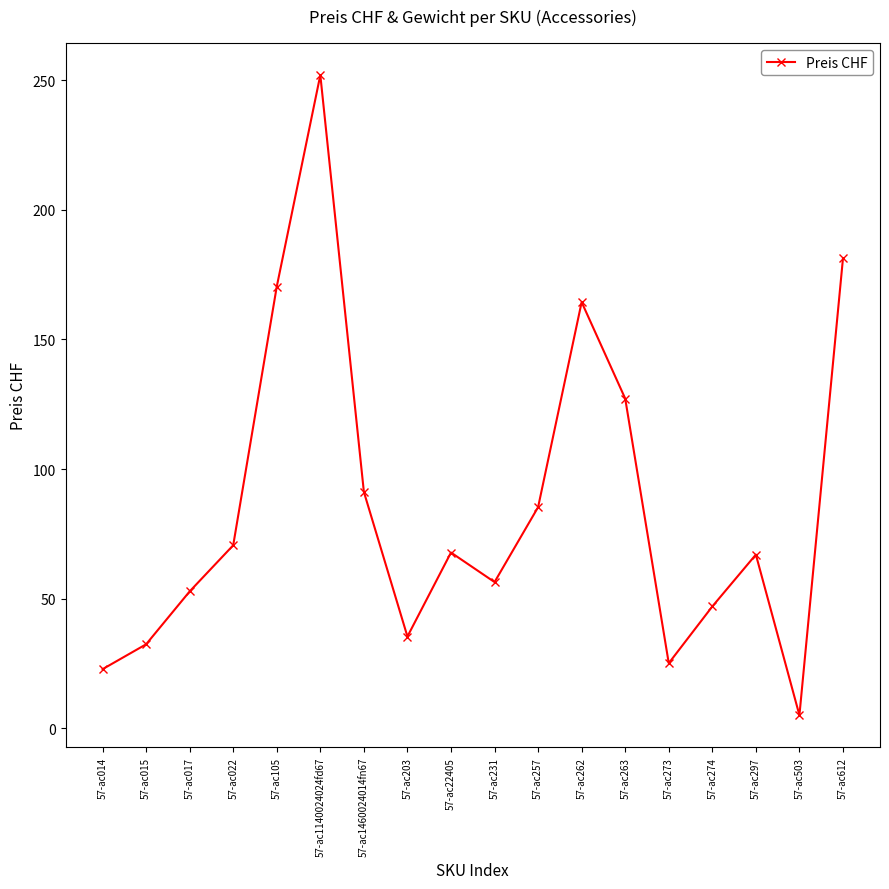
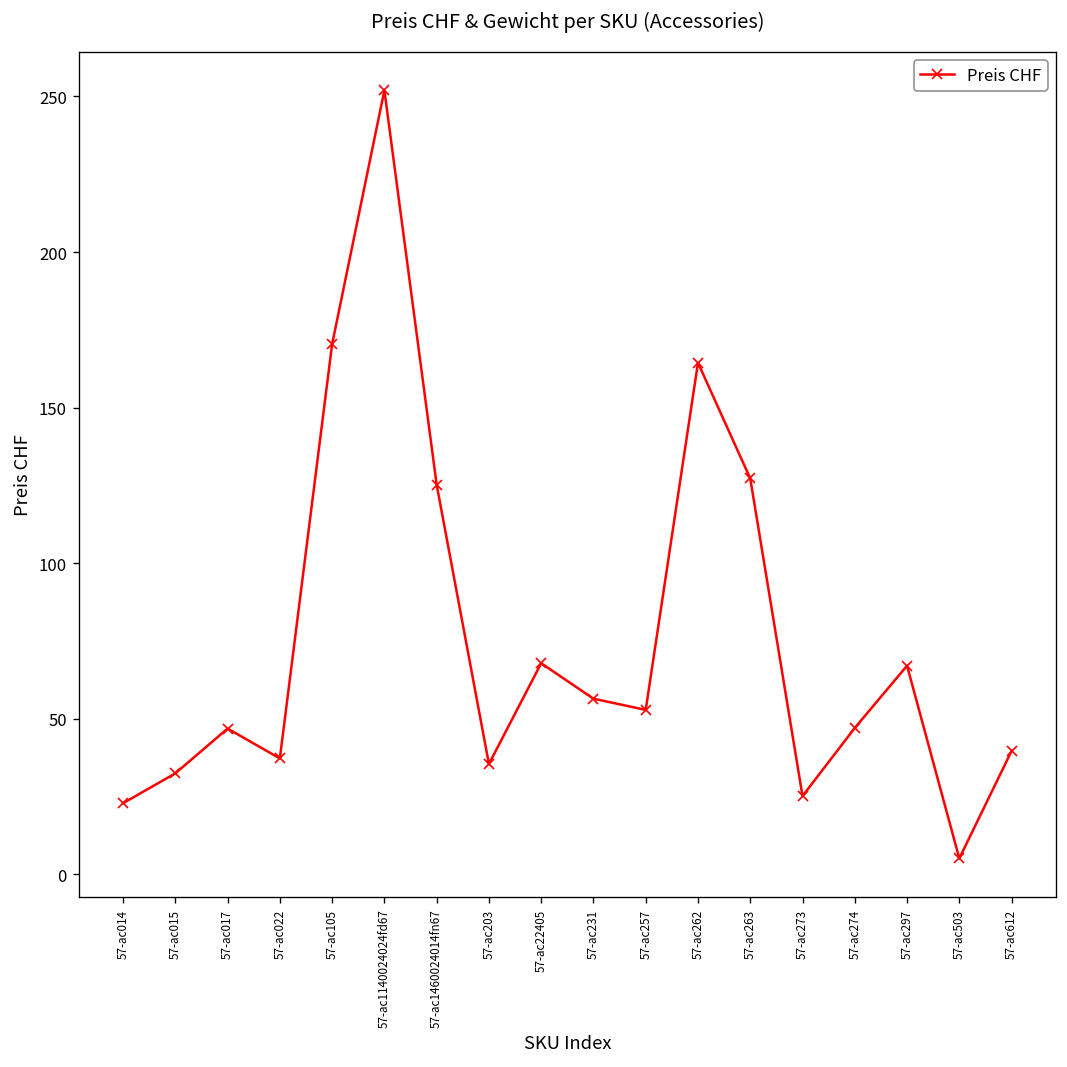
  {
    "57-ac014": 23,
    "57-ac015": 32,
-   "57-ac017": 53,
-   "57-ac022": 71,
+   "57-ac017": 47,
+   "57-ac022": 37,
    "57-ac105": 170,
    "57-ac1140024024fd67": 252,
-   "57-ac1460024014fn67": 91,
+   "57-ac1460024014fn67": 125,
    "57-ac203": 35,
    "57-ac22405": 68,
    "57-ac231": 56,
-   "57-ac257": 85,
+   "57-ac257": 53,
    "57-ac262": 164,
    "57-ac263": 127,
    "57-ac273": 25,
    "57-ac274": 47,
    "57-ac297": 67,
    "57-ac503": 5,
-   "57-ac612": 181
+   "57-ac612": 40
  }
